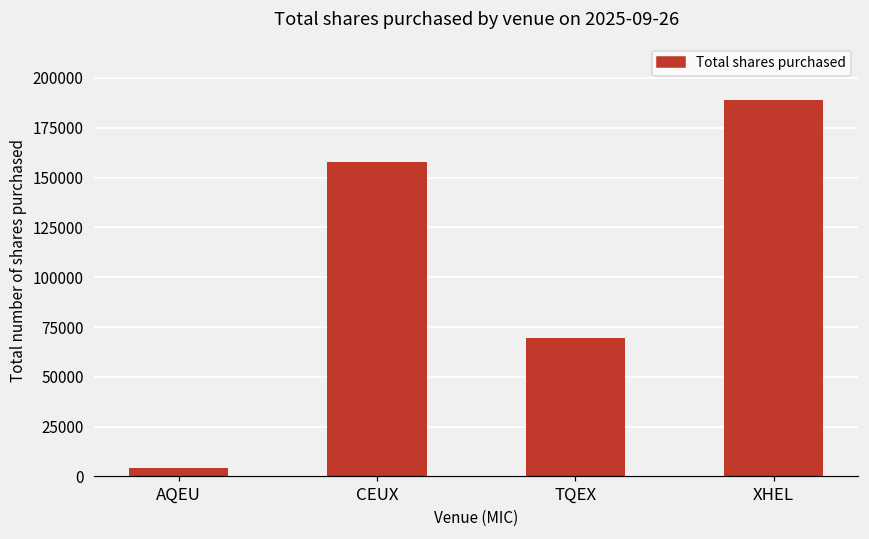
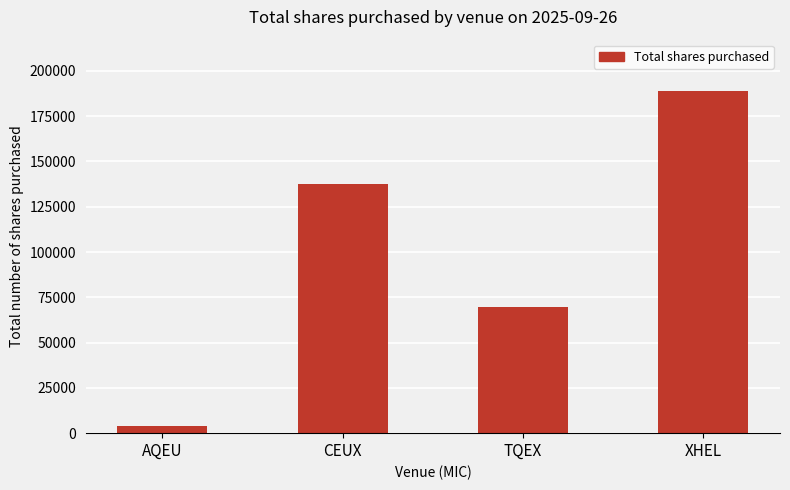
  {
    "AQEU": 4000,
-   "CEUX": 158000,
+   "CEUX": 138000,
    "TQEX": 69000,
    "XHEL": 189000
  }
